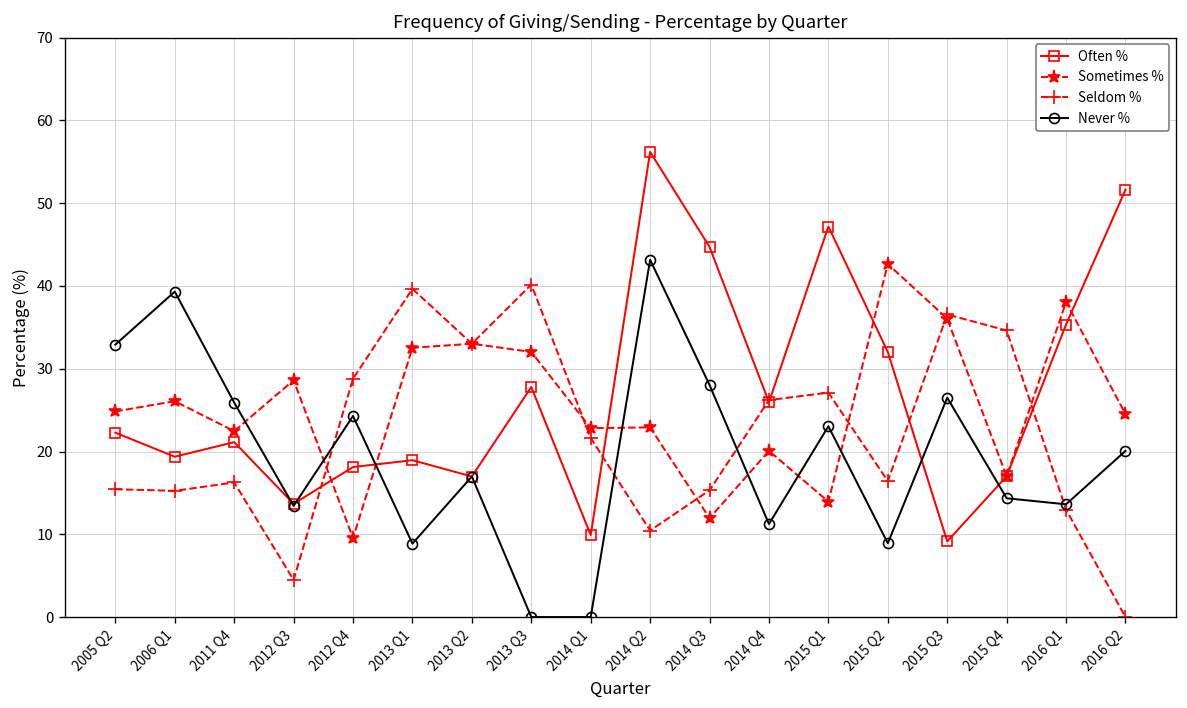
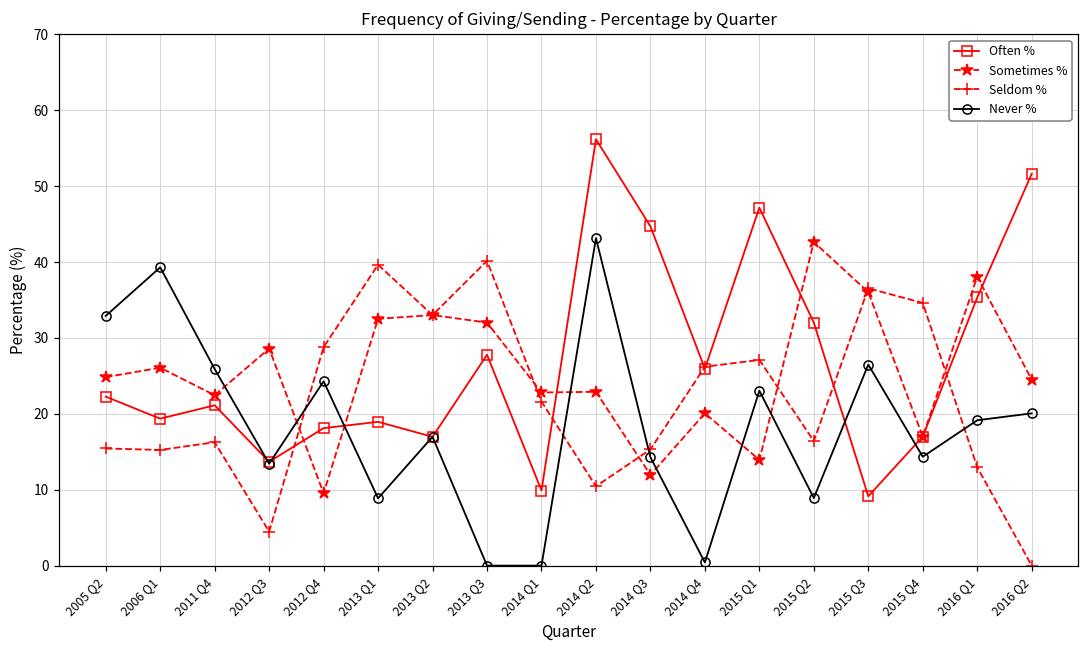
  {
    "Never %": {
      "2005 Q2": 33,
      "2006 Q1": 39,
      "2011 Q4": 26,
      "2012 Q4": 24,
      "2013 Q1": 9,
      "2013 Q3": 0,
      "2014 Q1": 0,
      "2014 Q2": 43,
-     "2014 Q3": 28,
-     "2014 Q4": 11,
+     "2014 Q3": 14,
+     "2014 Q4": 0,
      "2015 Q1": 23,
      "2015 Q2": 9,
      "2015 Q3": 27,
      "2015 Q4": 14,
-     "2016 Q1": 14,
+     "2016 Q1": 19,
      "2016 Q2": 20
    }
  }
